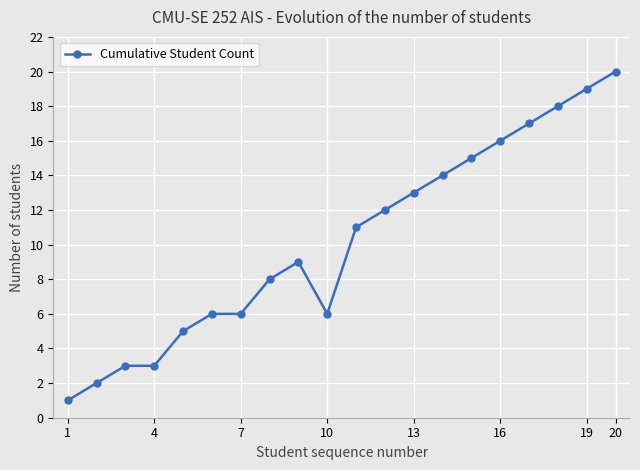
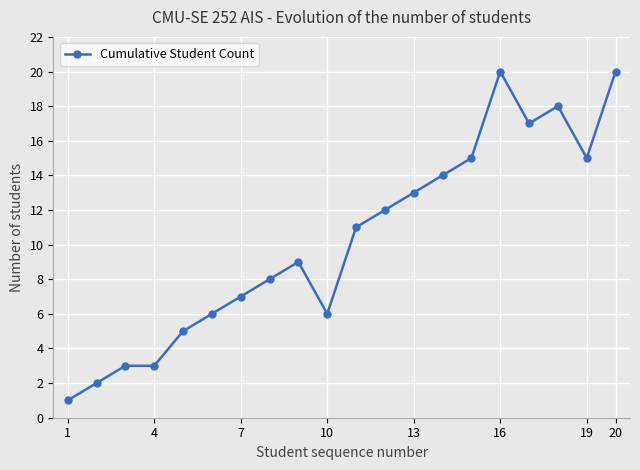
  {
    "1": 1,
    "4": 3,
-   "7": 6,
+   "7": 7,
    "10": 6,
    "13": 13,
-   "16": 16,
-   "19": 19,
+   "16": 20,
+   "19": 15,
    "20": 20
  }
